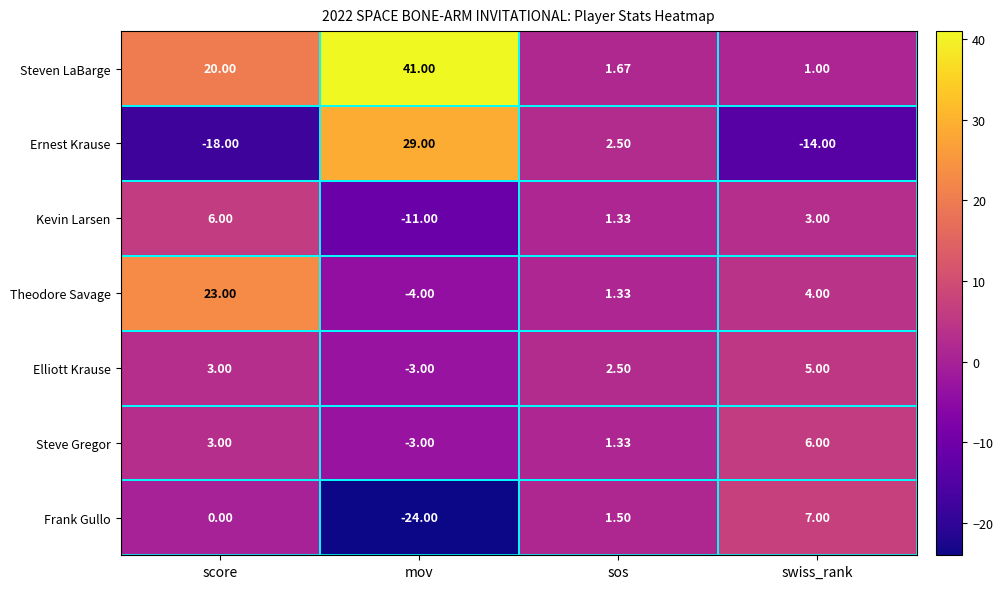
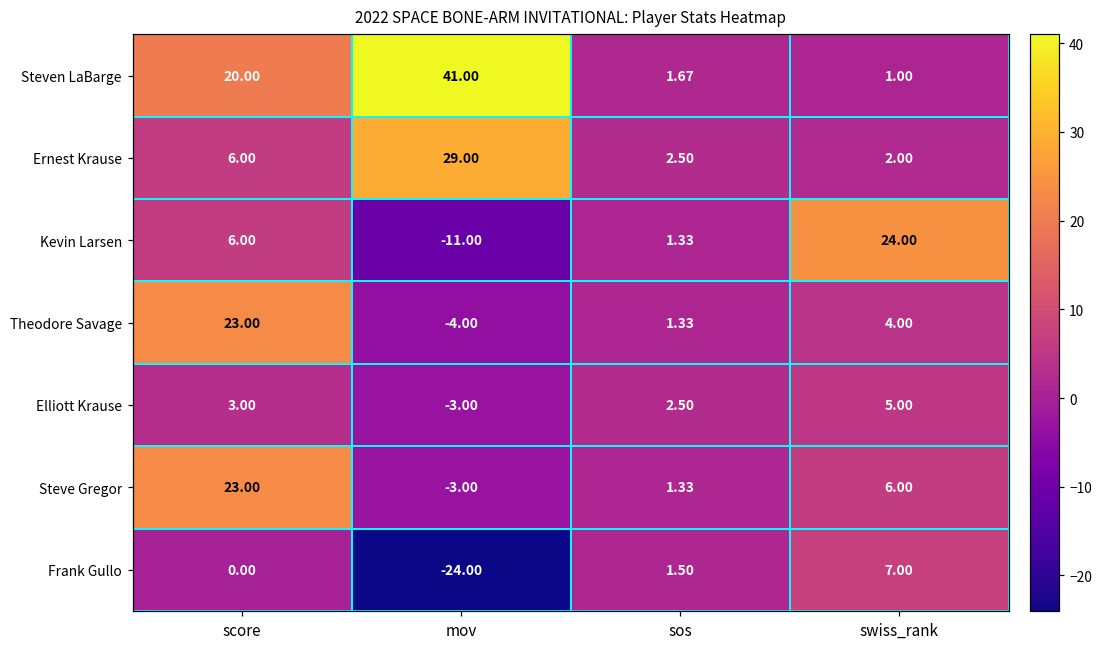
  {
    "Steven LaBarge": {
      "score": 20.00,
      "mov": 41.00,
      "sos": 1.67,
      "swiss_rank": 1.00
    },
    "Ernest Krause": {
-     "score": -18.00,
+     "score": 6.00,
      "mov": 29.00,
      "sos": 2.50,
-     "swiss_rank": -14.00
+     "swiss_rank": 2.00
    },
    "Kevin Larsen": {
      "score": 6.00,
      "mov": -11.00,
      "sos": 1.33,
-     "swiss_rank": 3.00
+     "swiss_rank": 24.00
    },
    "Theodore Savage": {
      "score": 23.00,
      "mov": -4.00,
      "sos": 1.33,
      "swiss_rank": 4.00
    },
    "Elliott Krause": {
      "score": 3.00,
      "mov": -3.00,
      "sos": 2.50,
      "swiss_rank": 5.00
    },
    "Steve Gregor": {
-     "score": 3.00,
+     "score": 23.00,
      "mov": -3.00,
      "sos": 1.33,
      "swiss_rank": 6.00
    },
    "Frank Gullo": {
      "score": 0.00,
      "mov": -24.00,
      "sos": 1.50,
      "swiss_rank": 7.00
    }
  }
